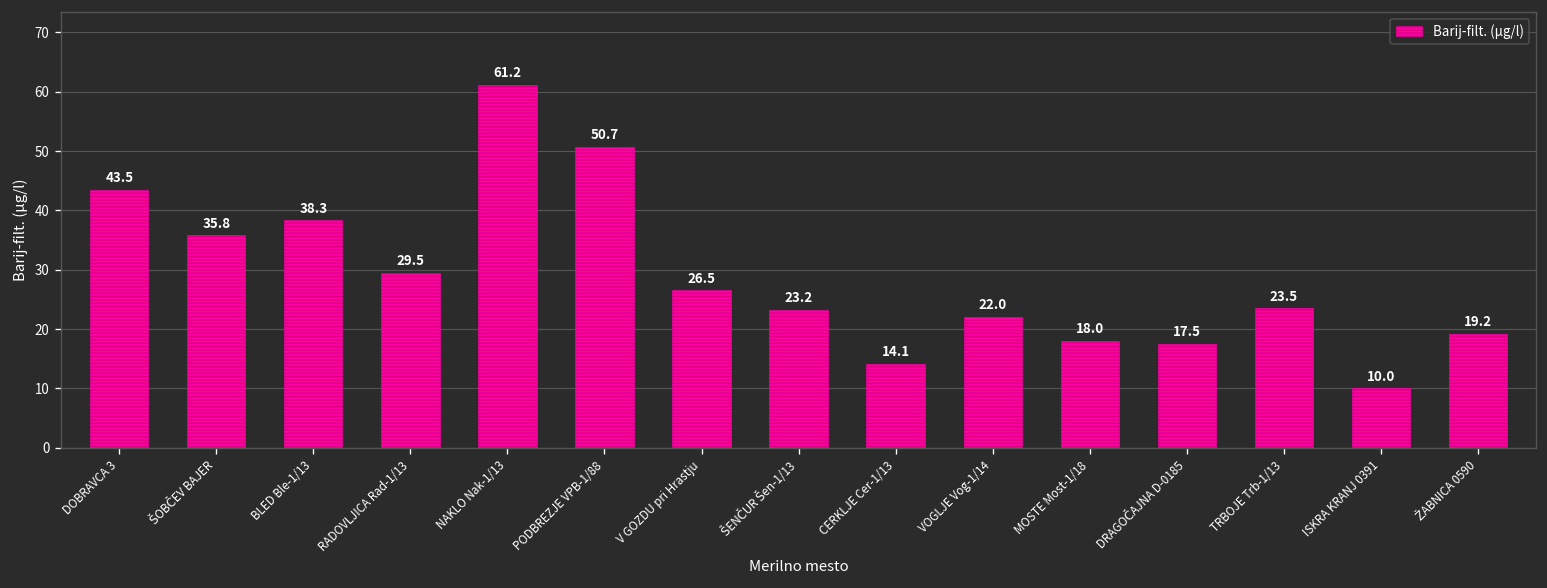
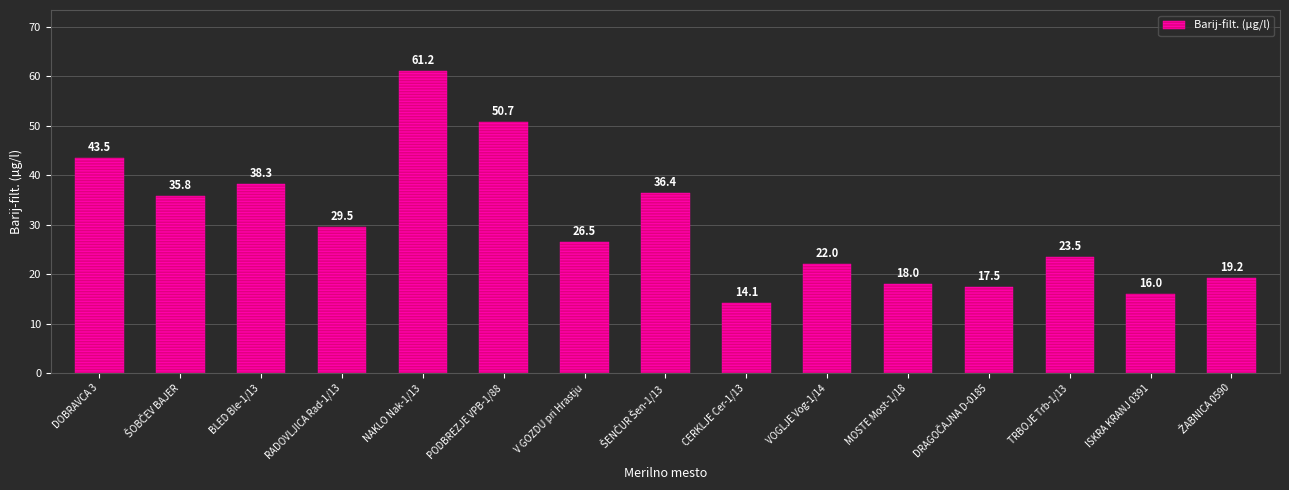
  {
    "DOBRAVCA 3": 43.5,
    "ŠOBČEV BAJER": 35.8,
    "BLED Ble-1/13": 38.3,
    "RADOVLJICA Rad-1/13": 29.5,
    "NAKLO Nak-1/13": 61.2,
    "PODBREZJE VPB-1/88": 50.7,
    "V GOZDU pri Hrastju": 26.5,
-   "ŠENČUR Šen-1/13": 23.2,
+   "ŠENČUR Šen-1/13": 36.4,
    "CERKLJE Cer-1/13": 14.1,
    "VOGLJE Vog-1/14": 22.0,
    "MOSTE Most-1/18": 18.0,
    "DRAGOČAJNA D-0185": 17.5,
    "TRBOJE Trb-1/13": 23.5,
-   "ISKRA KRANJ 0391": 10.0,
+   "ISKRA KRANJ 0391": 16.0,
    "ŽABNICA 0590": 19.2
  }
